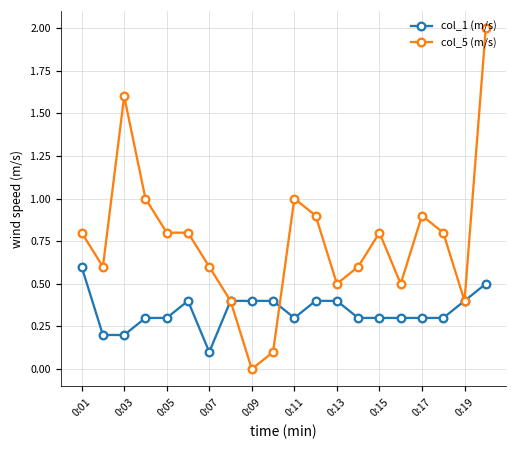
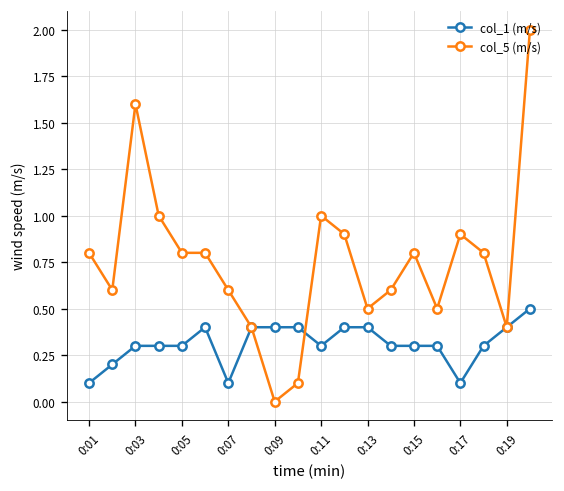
  {
    "col_1 (m/s)": {
-     "0:01": 0.6,
-     "0:03": 0.2,
+     "0:01": 0.1,
+     "0:03": 0.3,
      "0:05": 0.3,
      "0:07": 0.1,
      "0:09": 0.4,
      "0:11": 0.3,
      "0:13": 0.4,
      "0:15": 0.3,
-     "0:17": 0.3
+     "0:17": 0.1
    },
    "col_5 (m/s)": {
      "0:01": 0.8,
      "0:03": 1.6,
      "0:05": 0.8,
      "0:07": 0.6,
      "0:09": 0.0,
      "0:11": 1.0,
      "0:13": 0.5,
      "0:15": 0.8,
      "0:17": 0.9
    }
  }
